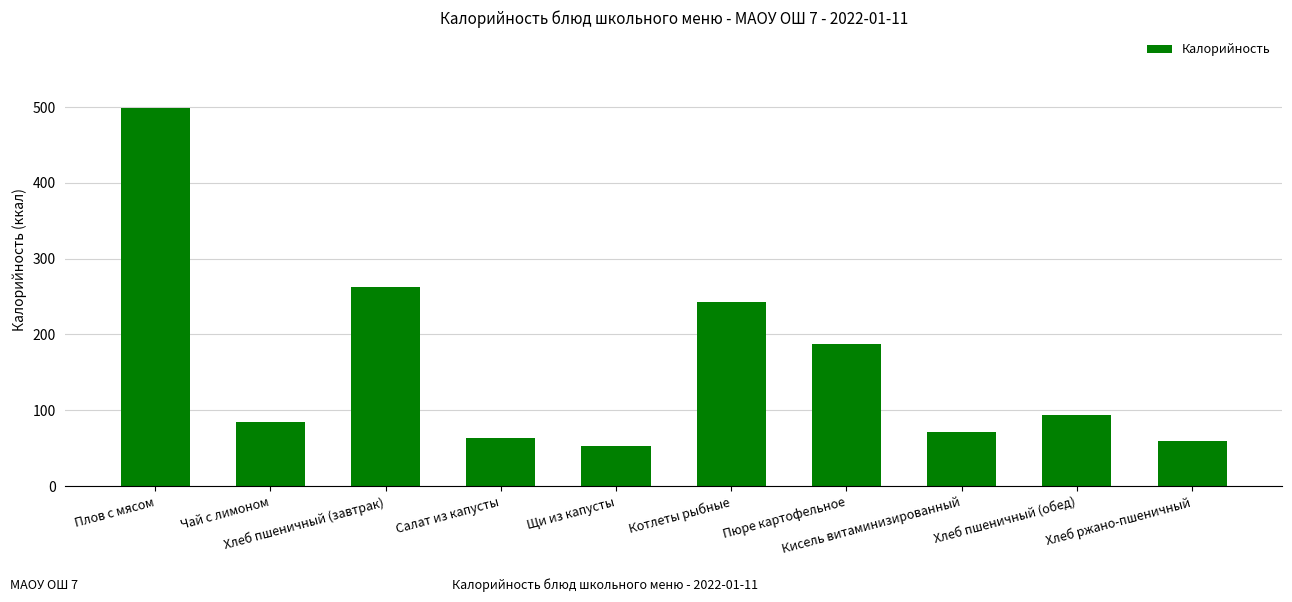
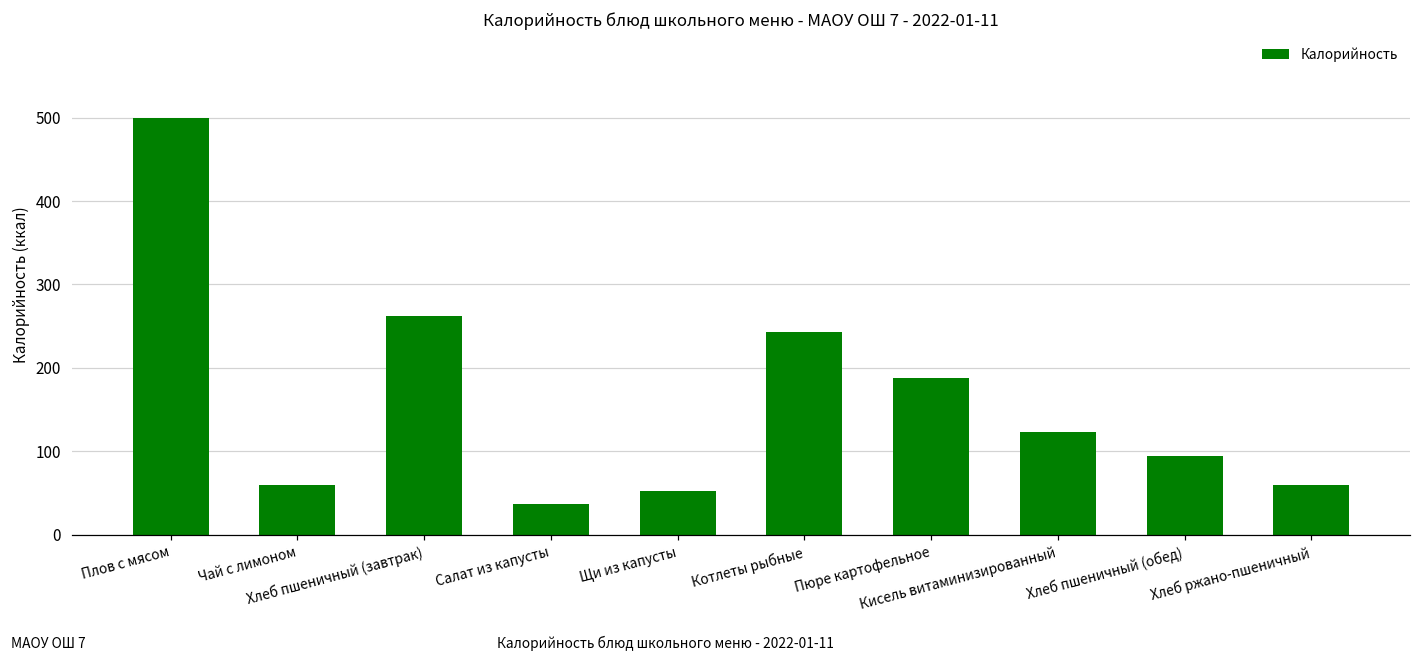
  {
    "Плов с мясом": 500,
-   "Чай с лимоном": 90,
+   "Чай с лимоном": 60,
    "Хлеб пшеничный (завтрак)": 260,
-   "Салат из капусты": 60,
+   "Салат из капусты": 40,
    "Щи из капусты": 50,
    "Котлеты рыбные": 240,
    "Пюре картофельное": 190,
-   "Кисель витаминизированный": 70,
+   "Кисель витаминизированный": 120,
    "Хлеб пшеничный (обед)": 90,
    "Хлеб ржано-пшеничный": 60
  }
